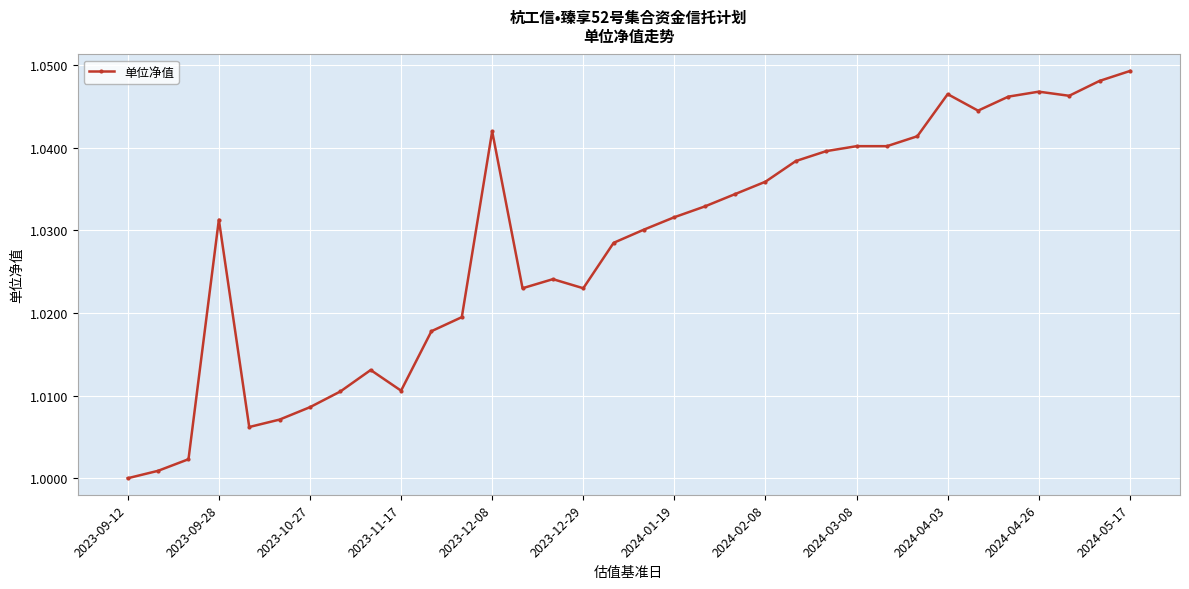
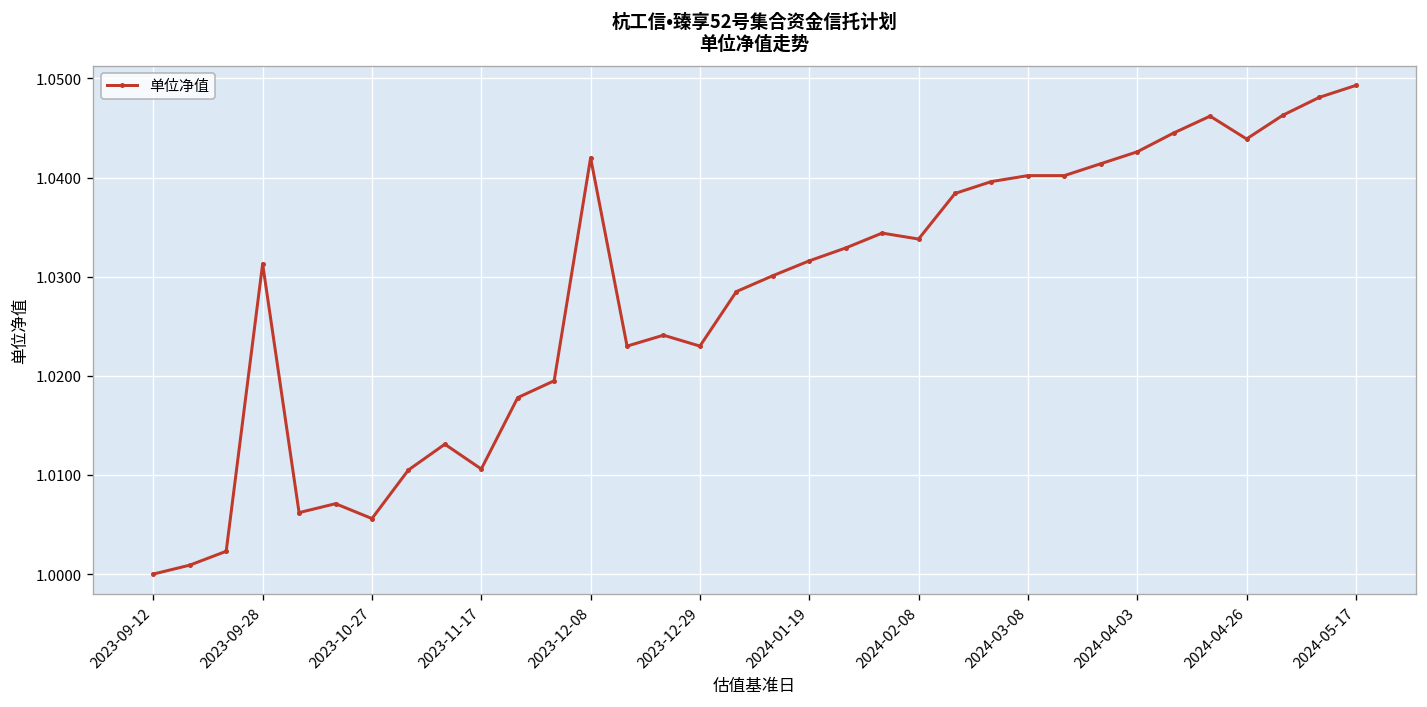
  {
    "2023-09-12": 1.000,
    "2023-09-28": 1.031,
-   "2023-10-27": 1.009,
+   "2023-10-27": 1.006,
    "2023-11-17": 1.011,
    "2023-12-08": 1.042,
    "2023-12-29": 1.023,
    "2024-01-19": 1.032,
-   "2024-02-08": 1.036,
+   "2024-02-08": 1.034,
    "2024-03-08": 1.040,
-   "2024-04-03": 1.047,
-   "2024-04-26": 1.047,
+   "2024-04-03": 1.043,
+   "2024-04-26": 1.044,
    "2024-05-17": 1.049
  }
